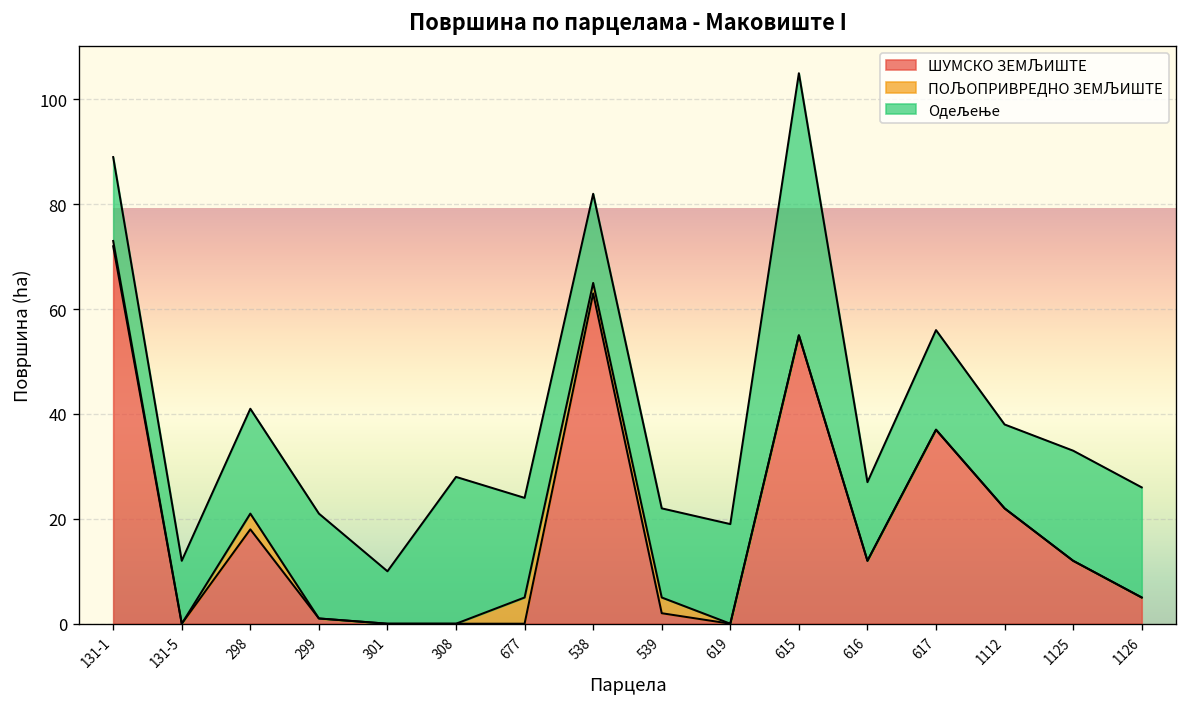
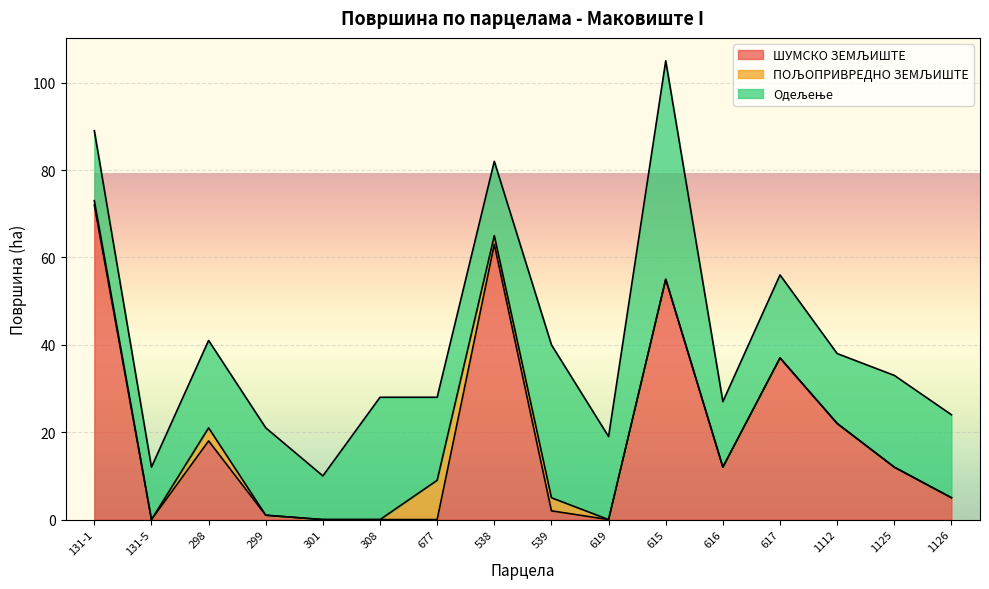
  {
    "ШУМСКО ЗЕМЉИШТЕ": {
      "131-1": 72,
      "298": 18,
      "677": 0,
      "538": 63,
      "539": 2
    },
    "ПОЉОПРИВРЕДНО ЗЕМЉИШТЕ": {
      "131-1": 1,
      "298": 3,
-     "677": 5,
+     "677": 9,
      "538": 2,
      "539": 3
    },
    "Одељење": {
      "131-1": 16,
      "131-5": 12,
      "298": 20,
      "299": 20,
      "301": 10,
      "308": 28,
      "677": 19,
      "538": 17,
-     "539": 17,
+     "539": 35,
      "619": 19,
      "615": 50,
      "616": 15,
      "617": 19,
      "1112": 16,
      "1125": 21,
-     "1126": 21
+     "1126": 19
    }
  }
